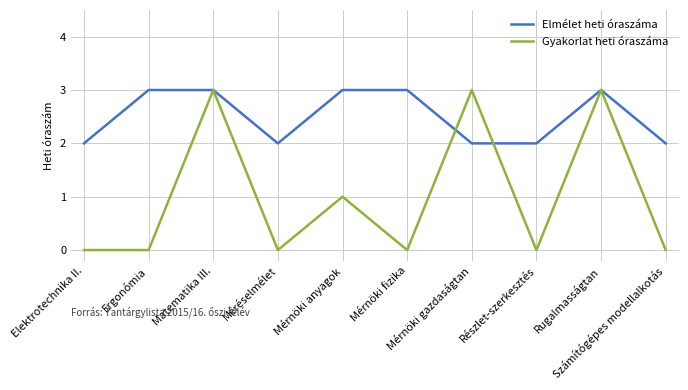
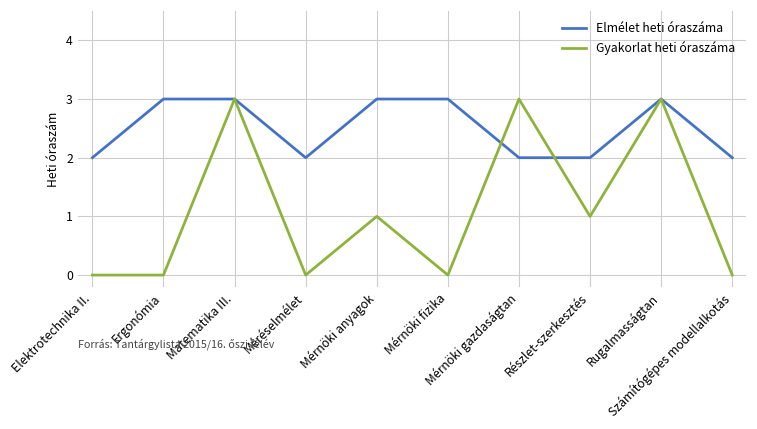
  {
    "Elmélet heti óraszáma": {
      "Elektrotechnika II.": 2,
      "Ergonómia": 3,
      "Méréselmélet": 2,
      "Mérnöki anyagok": 3,
      "Mérnöki fizika": 3,
      "Mérnöki gazdaságtan": 2,
      "Részlet-szerkesztés": 2,
      "Számítógépes modellalkotás": 2
    },
    "Gyakorlat heti óraszáma": {
      "Elektrotechnika II.": 0,
      "Ergonómia": 0,
      "Méréselmélet": 0,
      "Mérnöki anyagok": 1,
      "Mérnöki fizika": 0,
      "Mérnöki gazdaságtan": 3,
-     "Részlet-szerkesztés": 0,
+     "Részlet-szerkesztés": 1,
      "Számítógépes modellalkotás": 0
    }
  }
